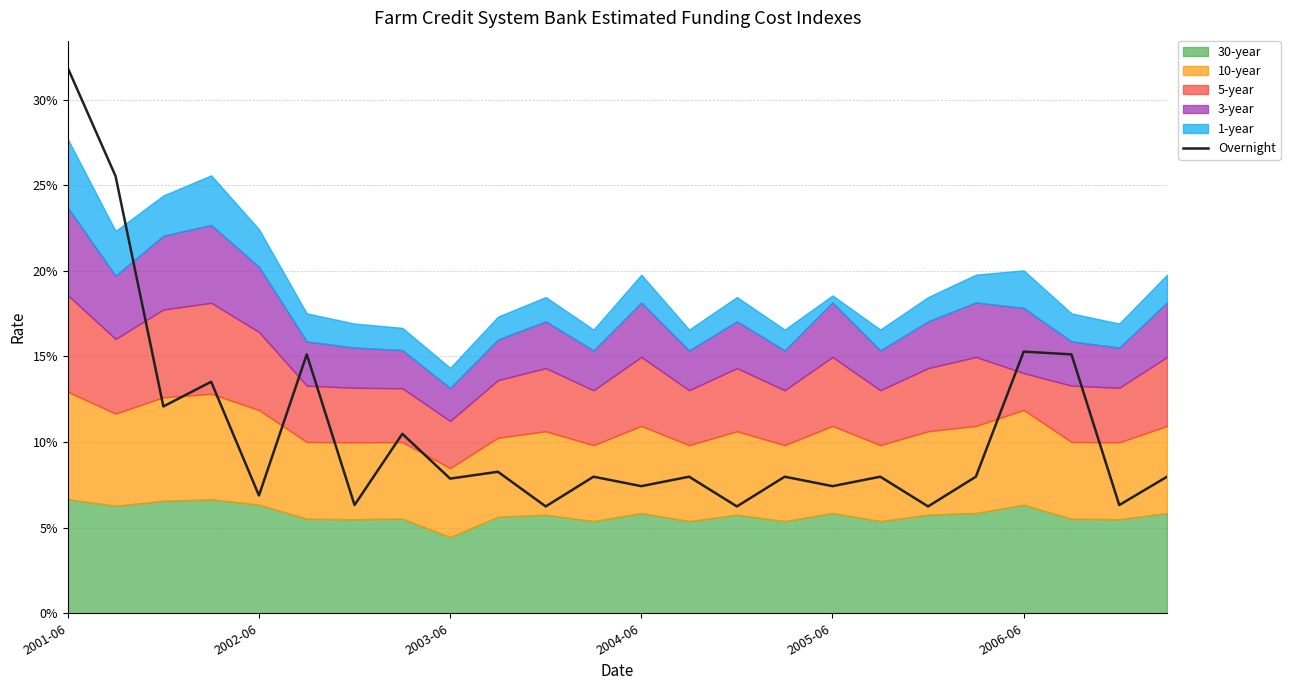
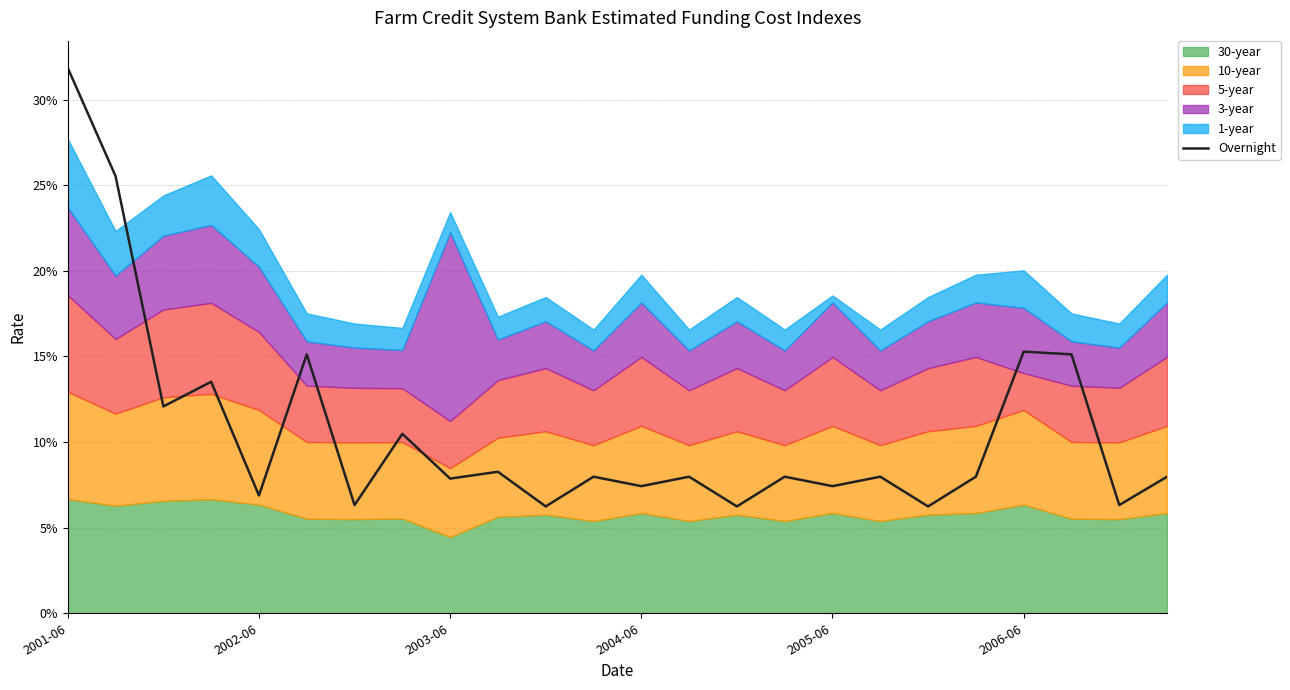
  {
    "Overnight": {
      "2001-06": "31.8%",
      "2002-06": "6.9%",
      "2003-06": "7.9%",
      "2004-06": "7.4%",
      "2005-06": "7.4%",
      "2006-06": "15.3%"
    },
    "30-year": {
      "2001-06": "6.7%",
      "2002-06": "6.3%",
      "2003-06": "4.5%",
      "2004-06": "5.9%",
      "2005-06": "5.9%",
      "2006-06": "6.3%"
    },
    "10-year": {
      "2001-06": "6.3%",
      "2002-06": "5.5%",
      "2003-06": "4.0%",
      "2004-06": "5.1%",
      "2005-06": "5.1%",
      "2006-06": "5.5%"
    },
    "5-year": {
      "2001-06": "5.6%",
      "2002-06": "4.6%",
      "2003-06": "2.8%",
      "2004-06": "4.0%",
      "2005-06": "4.0%",
      "2006-06": "2.2%"
    },
    "3-year": {
      "2001-06": "5.1%",
      "2002-06": "3.8%",
-     "2003-06": "1.9%",
+     "2003-06": "11.0%",
      "2004-06": "3.2%",
      "2005-06": "3.2%",
      "2006-06": "3.8%"
    },
    "1-year": {
      "2001-06": "4.0%",
      "2002-06": "2.2%",
      "2003-06": "1.2%",
      "2004-06": "1.6%",
      "2005-06": "0.4%",
      "2006-06": "2.2%"
    }
  }
